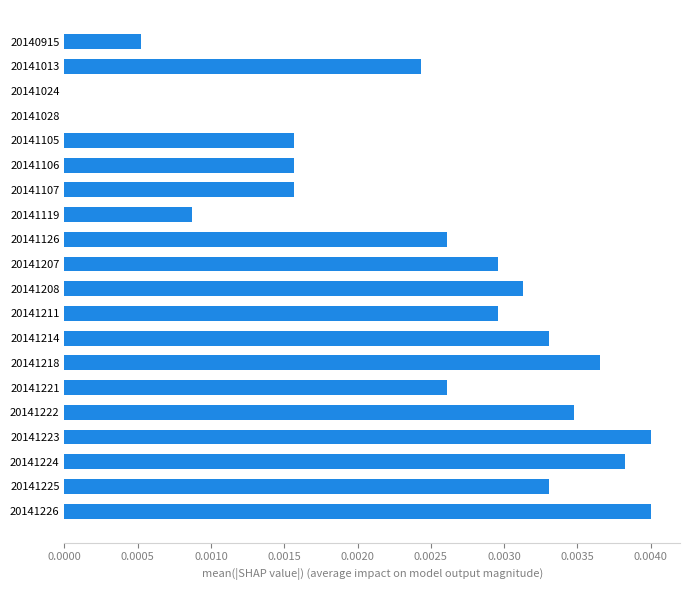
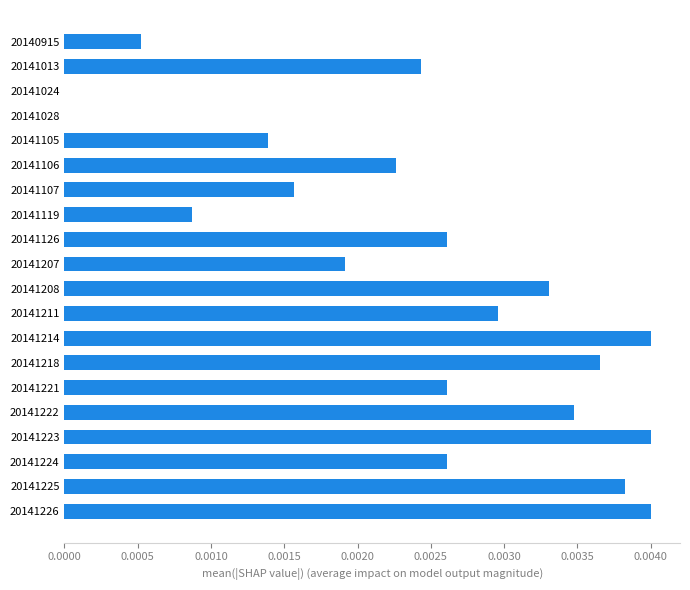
  {
    "20140915": 0.00052,
    "20141013": 0.00243,
    "20141024": 0.00000,
    "20141028": 0.00000,
-   "20141105": 0.00157,
-   "20141106": 0.00157,
+   "20141105": 0.00139,
+   "20141106": 0.00226,
    "20141107": 0.00157,
    "20141119": 0.00087,
    "20141126": 0.00261,
-   "20141207": 0.00296,
-   "20141208": 0.00313,
+   "20141207": 0.00191,
+   "20141208": 0.00330,
    "20141211": 0.00296,
-   "20141214": 0.00330,
+   "20141214": 0.00400,
    "20141218": 0.00365,
    "20141221": 0.00261,
    "20141222": 0.00348,
    "20141223": 0.00400,
-   "20141224": 0.00383,
-   "20141225": 0.00330,
+   "20141224": 0.00261,
+   "20141225": 0.00383,
    "20141226": 0.00400
  }
